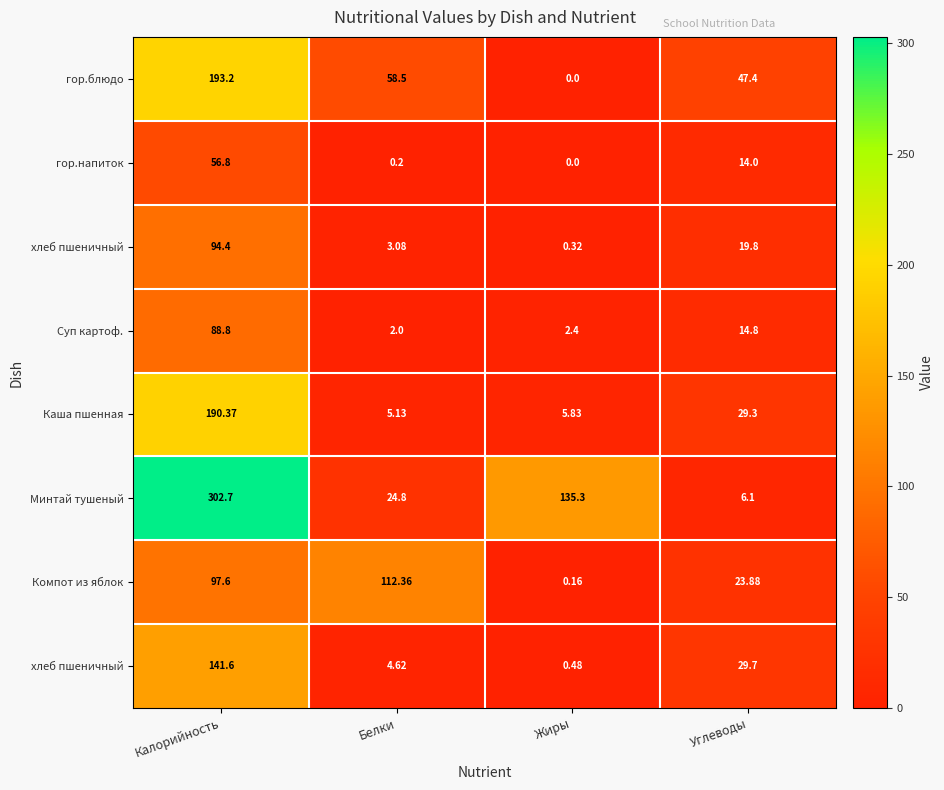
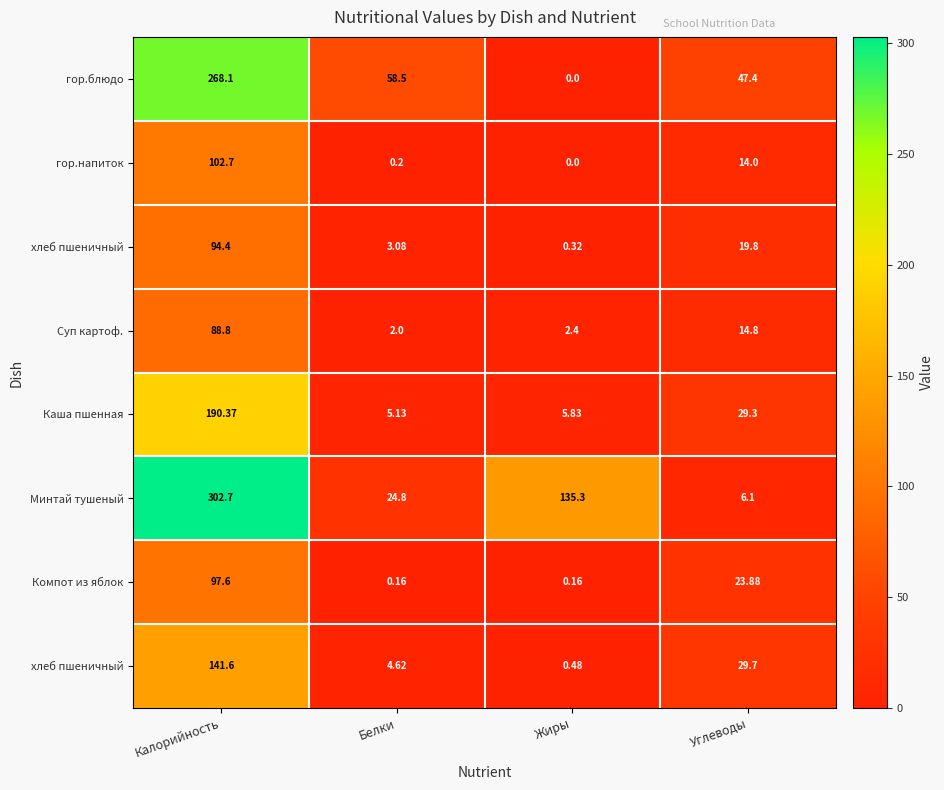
  {
    "гор.блюдо": {
-     "Калорийность": 193.2,
+     "Калорийность": 268.1,
      "Белки": 58.5,
      "Жиры": 0.0,
      "Углеводы": 47.4
    },
    "гор.напиток": {
-     "Калорийность": 56.8,
+     "Калорийность": 102.7,
      "Белки": 0.2,
      "Жиры": 0.0,
      "Углеводы": 14.0
    },
    "Суп картоф.": {
      "Калорийность": 88.8,
      "Белки": 2.0,
      "Жиры": 2.4,
      "Углеводы": 14.8
    },
    "Каша пшенная": {
      "Калорийность": 190.37,
      "Белки": 5.13,
      "Жиры": 5.83,
      "Углеводы": 29.3
    },
    "Минтай тушеный": {
      "Калорийность": 302.7,
      "Белки": 24.8,
      "Жиры": 135.3,
      "Углеводы": 6.1
    },
    "Компот из яблок": {
      "Калорийность": 97.6,
-     "Белки": 112.36,
+     "Белки": 0.16,
      "Жиры": 0.16,
      "Углеводы": 23.88
    }
  }
